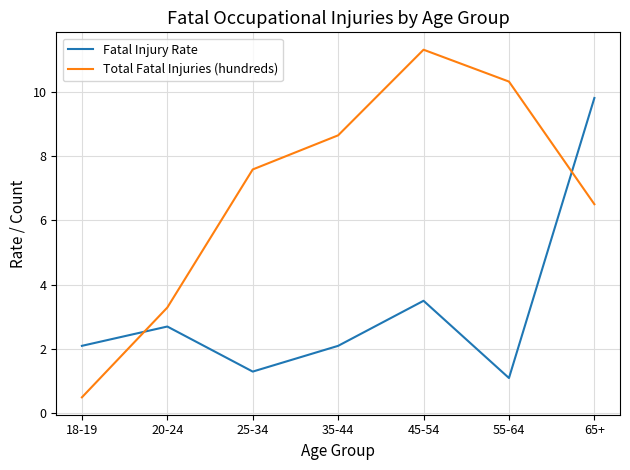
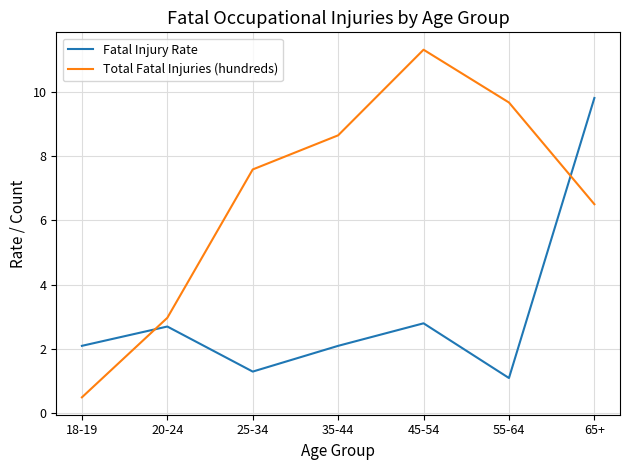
  {
    "Fatal Injury Rate": {
      "18-19": 2.1,
      "20-24": 2.7,
      "25-34": 1.3,
      "35-44": 2.1,
-     "45-54": 3.5,
+     "45-54": 2.8,
      "55-64": 1.1,
      "65+": 9.8
    },
    "Total Fatal Injuries (hundreds)": {
      "18-19": 0.5,
-     "20-24": 3.3,
+     "20-24": 3.0,
      "25-34": 7.6,
      "35-44": 8.6,
      "45-54": 11.3,
-     "55-64": 10.3,
+     "55-64": 9.7,
      "65+": 6.5
    }
  }
